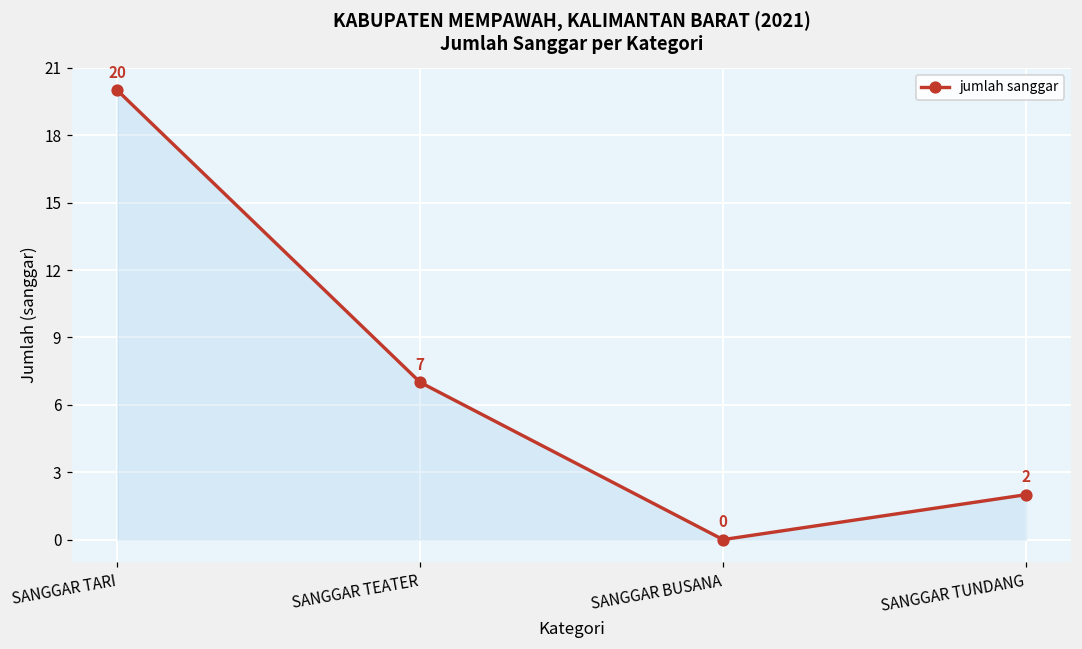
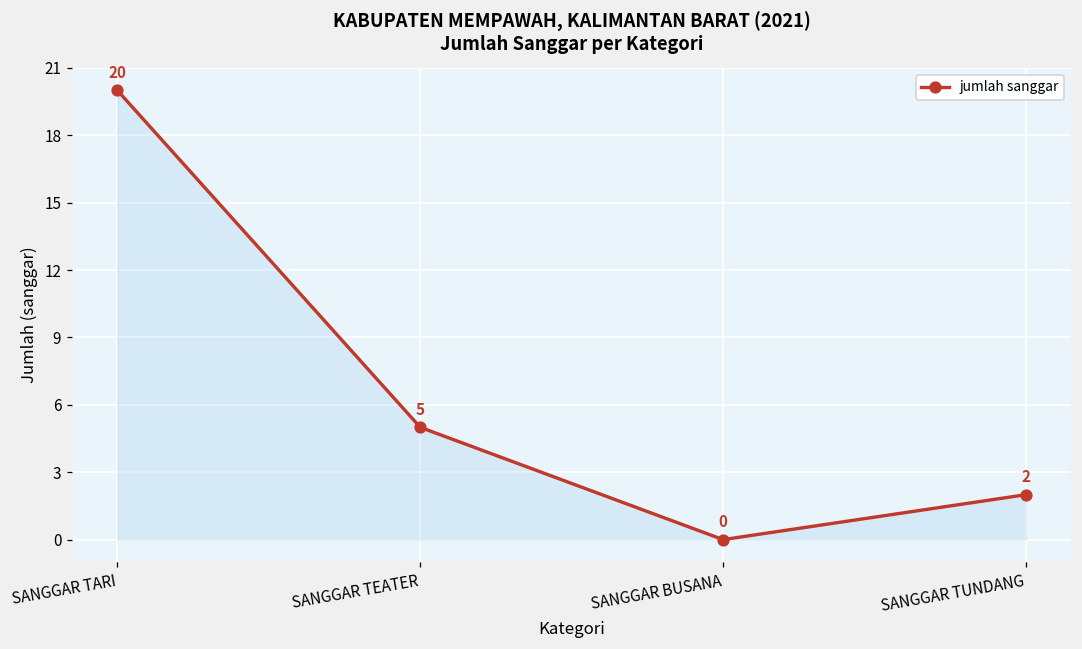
  {
    "SANGGAR TARI": 20,
-   "SANGGAR TEATER": 7,
+   "SANGGAR TEATER": 5,
    "SANGGAR BUSANA": 0,
    "SANGGAR TUNDANG": 2
  }
